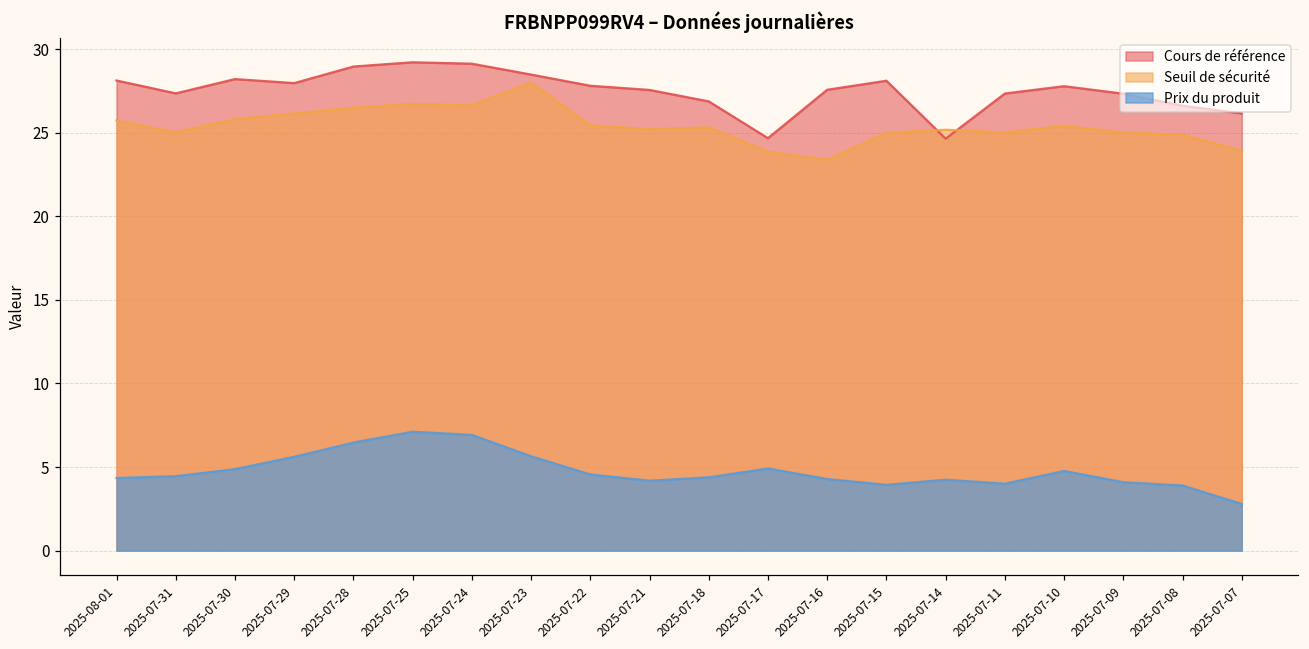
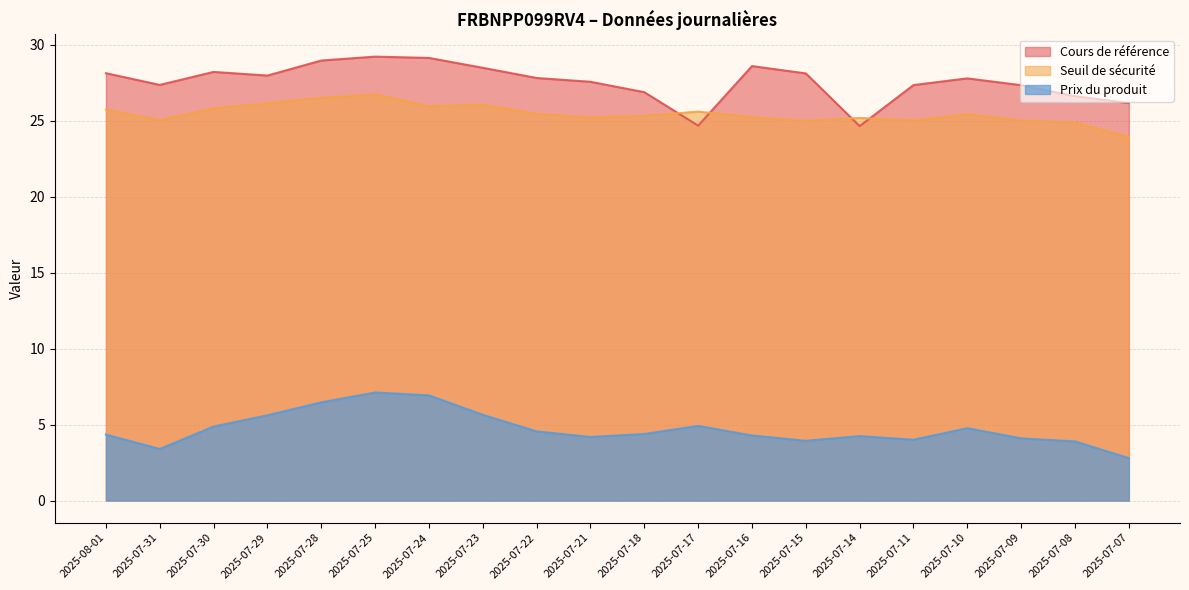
  {
    "Cours de référence": {
      "2025-08-01": 28.1,
      "2025-07-31": 27.4,
      "2025-07-30": 28.2,
      "2025-07-29": 28.0,
      "2025-07-28": 29.0,
      "2025-07-25": 29.2,
      "2025-07-24": 29.1,
      "2025-07-23": 28.5,
      "2025-07-22": 27.8,
      "2025-07-21": 27.6,
      "2025-07-18": 26.9,
      "2025-07-17": 24.7,
-     "2025-07-16": 27.6,
+     "2025-07-16": 28.6,
      "2025-07-15": 28.1,
      "2025-07-14": 24.6,
      "2025-07-11": 27.3,
      "2025-07-10": 27.8,
      "2025-07-07": 26.2
    },
    "Seuil de sécurité": {
      "2025-08-01": 25.7,
      "2025-07-31": 25.0,
      "2025-07-30": 25.8,
      "2025-07-29": 26.1,
      "2025-07-28": 26.5,
      "2025-07-25": 26.7,
-     "2025-07-24": 26.6,
-     "2025-07-23": 28.0,
+     "2025-07-24": 25.9,
+     "2025-07-23": 26.1,
      "2025-07-22": 25.4,
      "2025-07-21": 25.2,
      "2025-07-18": 25.3,
-     "2025-07-17": 23.9,
-     "2025-07-16": 23.4,
+     "2025-07-17": 25.6,
+     "2025-07-16": 25.2,
      "2025-07-15": 25.0,
      "2025-07-14": 25.2,
      "2025-07-11": 25.0,
      "2025-07-10": 25.4,
      "2025-07-09": 25.0,
      "2025-07-08": 24.9,
      "2025-07-07": 23.9
    },
    "Prix du produit": {
      "2025-08-01": 4.3,
-     "2025-07-31": 4.5,
+     "2025-07-31": 3.4,
      "2025-07-30": 4.9,
      "2025-07-29": 5.6,
      "2025-07-28": 6.5,
      "2025-07-25": 7.1,
      "2025-07-24": 6.9,
      "2025-07-23": 5.6,
      "2025-07-22": 4.6,
      "2025-07-21": 4.2,
      "2025-07-18": 4.4,
      "2025-07-17": 4.9,
      "2025-07-16": 4.3,
      "2025-07-15": 3.9,
      "2025-07-14": 4.2,
      "2025-07-11": 4.0,
      "2025-07-10": 4.8,
      "2025-07-09": 4.1,
      "2025-07-08": 3.9,
      "2025-07-07": 2.8
    }
  }
